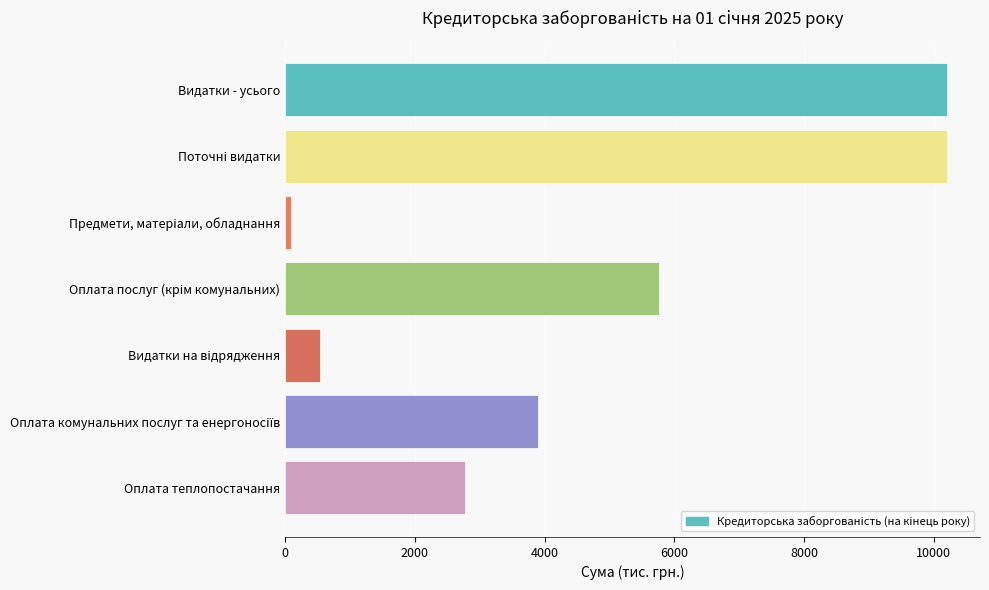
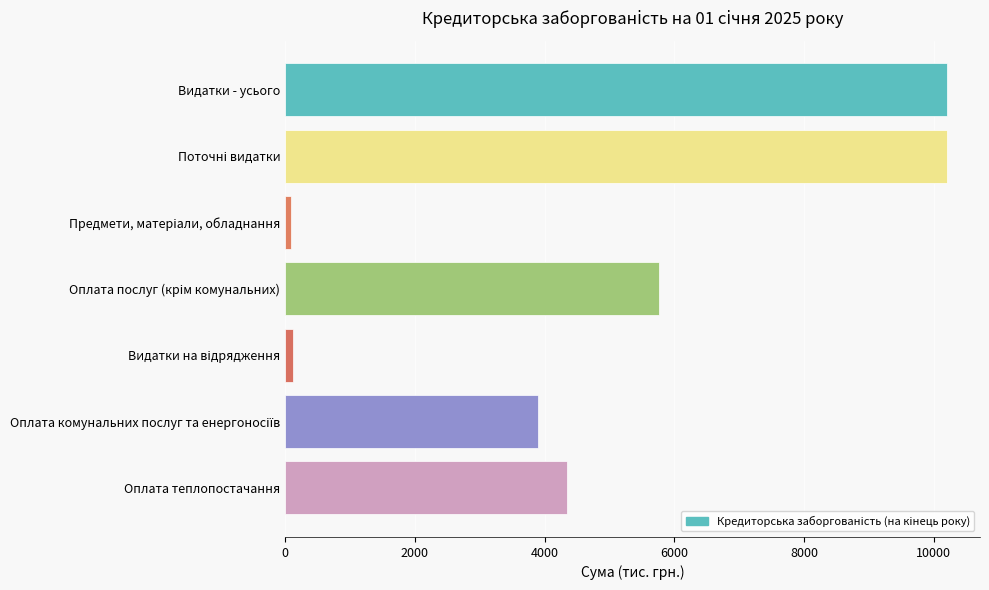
  {
    "Видатки - усього": 10200,
    "Поточні видатки": 10200,
    "Предмети, матеріали, обладнання": 100,
    "Оплата послуг (крім комунальних)": 5800,
-   "Видатки на відрядження": 500,
+   "Видатки на відрядження": 100,
    "Оплата комунальних послуг та енергоносіїв": 3900,
-   "Оплата теплопостачання": 2800
+   "Оплата теплопостачання": 4400
  }
